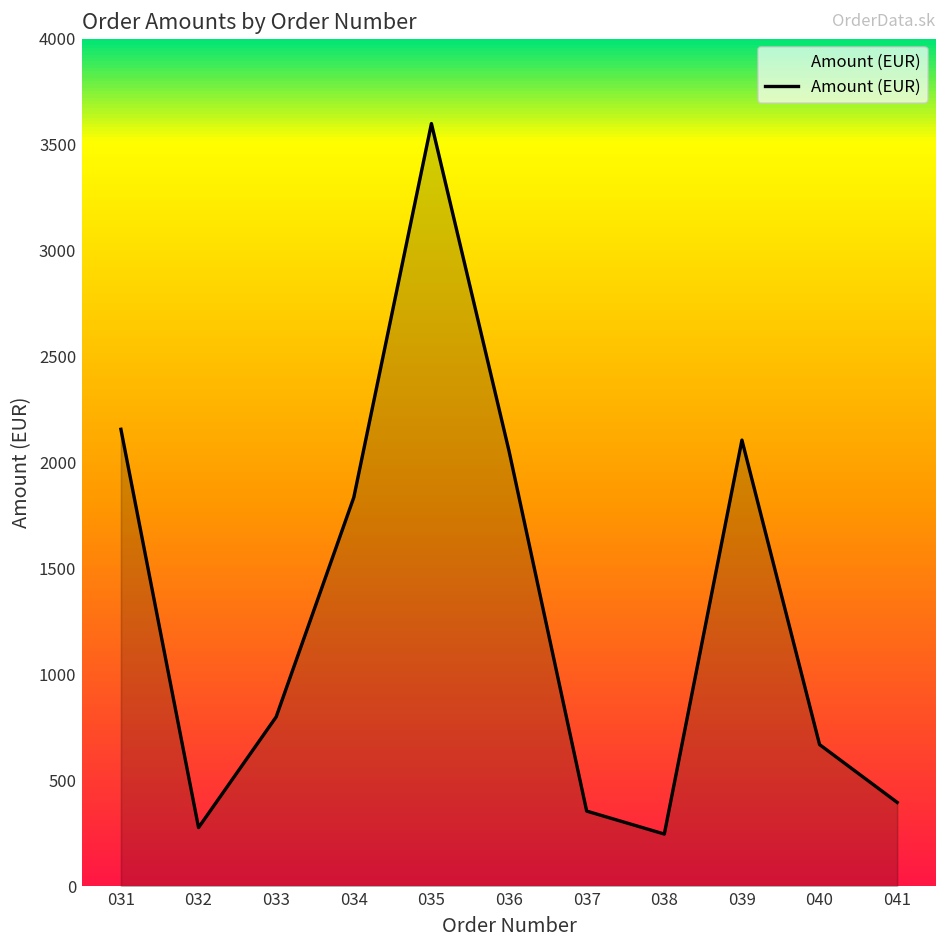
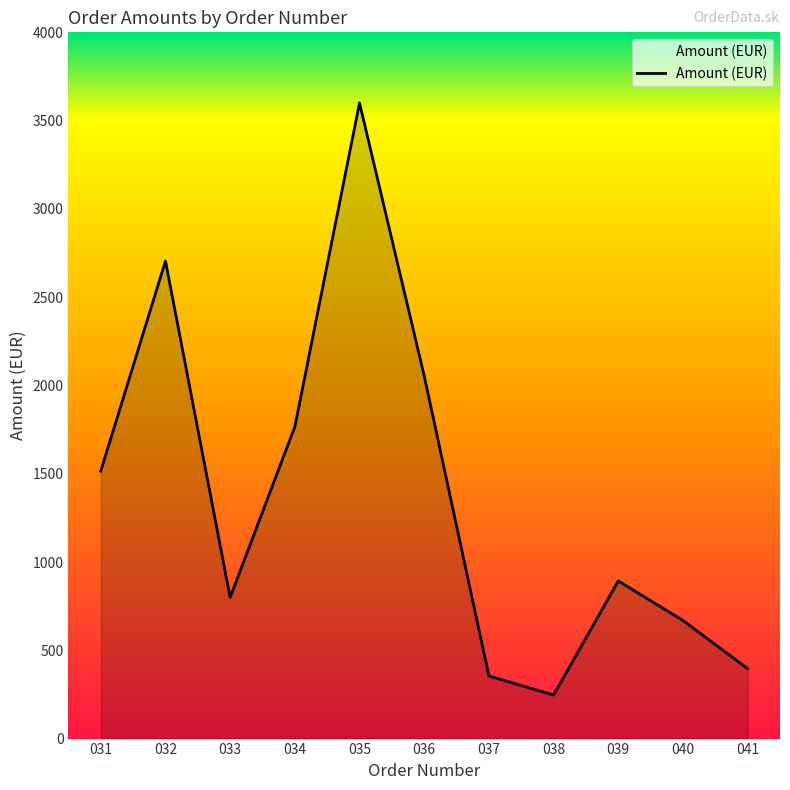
  {
-   "031": 2160,
-   "032": 280,
+   "031": 1520,
+   "032": 2700,
    "033": 800,
-   "034": 1840,
+   "034": 1770,
    "035": 3600,
    "036": 2050,
    "037": 360,
    "038": 250,
-   "039": 2110,
+   "039": 890,
    "040": 670,
    "041": 400
  }
